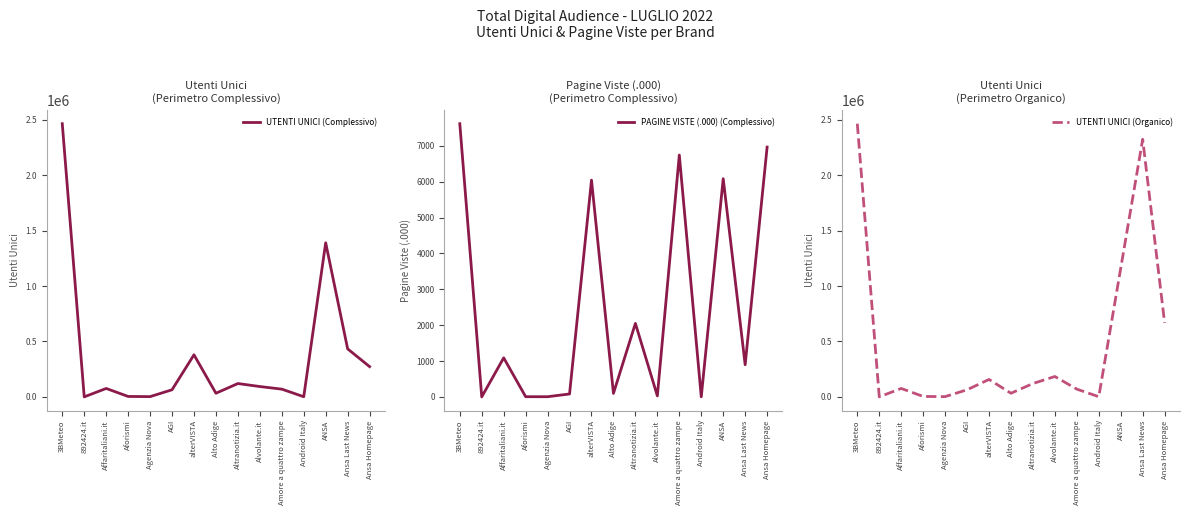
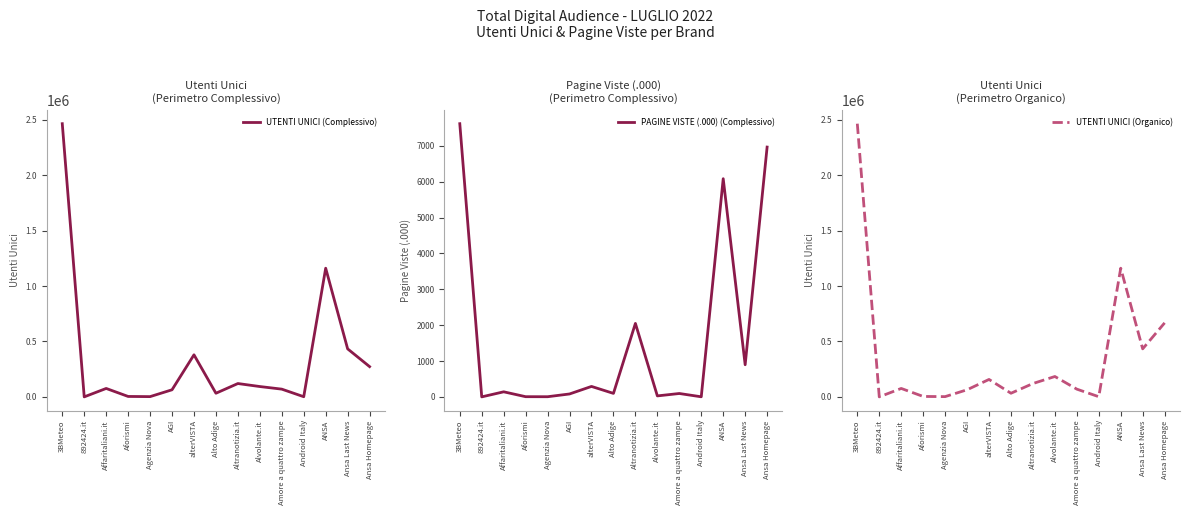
  {
    "Utenti Unici (Perimetro Complessivo)": {
      "3BMeteo": 2460000,
      "892424.it": 0,
      "Affaritaliani.it": 80000,
      "Aforismi": 0,
      "Agenzia Nova": 0,
      "AGI": 60000,
      "alterVISTA": 380000,
      "Alto Adige": 30000,
      "Altranotizia.it": 120000,
      "Alvolante.it": 90000,
      "Amore a quattro zampe": 70000,
      "Android Italy": 0,
-     "ANSA": 1390000,
+     "ANSA": 1160000,
      "Ansa Last News": 430000,
      "Ansa Homepage": 270000
    },
    "Pagine Viste (.000) (Perimetro Complessivo)": {
      "3BMeteo": 7600,
      "892424.it": 0,
-     "Affaritaliani.it": 1100,
+     "Affaritaliani.it": 100,
      "Aforismi": 0,
      "Agenzia Nova": 0,
      "AGI": 100,
-     "alterVISTA": 6000,
+     "alterVISTA": 300,
      "Alto Adige": 100,
      "Altranotizia.it": 2000,
      "Alvolante.it": 0,
-     "Amore a quattro zampe": 6700,
+     "Amore a quattro zampe": 100,
      "Android Italy": 0,
      "ANSA": 6100,
      "Ansa Last News": 900,
      "Ansa Homepage": 7000
    },
    "Utenti Unici (Perimetro Organico)": {
      "3BMeteo": 2460000,
      "892424.it": 0,
      "Affaritaliani.it": 80000,
      "Aforismi": 0,
      "Agenzia Nova": 0,
      "AGI": 60000,
      "alterVISTA": 160000,
      "Alto Adige": 30000,
      "Altranotizia.it": 120000,
      "Alvolante.it": 180000,
      "Amore a quattro zampe": 70000,
      "Android Italy": 0,
      "ANSA": 1160000,
-     "Ansa Last News": 2320000,
+     "Ansa Last News": 430000,
      "Ansa Homepage": 670000
    }
  }
